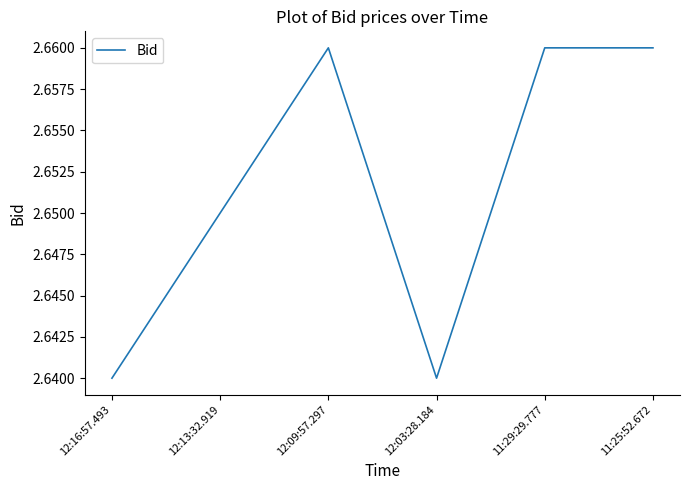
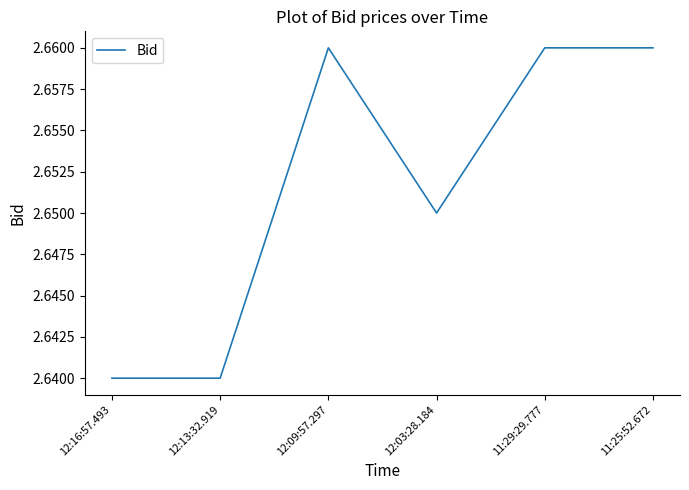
  {
    "12:16:57.493": 2.64,
-   "12:13:32.919": 2.65,
+   "12:13:32.919": 2.64,
    "12:09:57.297": 2.66,
-   "12:03:28.184": 2.64,
+   "12:03:28.184": 2.65,
    "11:29:29.777": 2.66,
    "11:25:52.672": 2.66
  }
